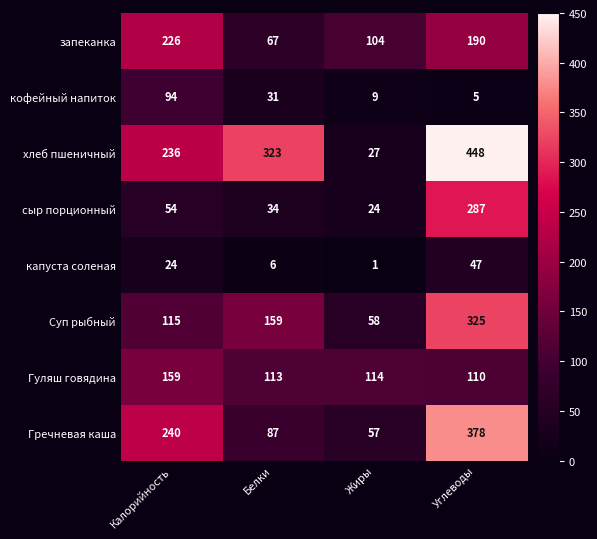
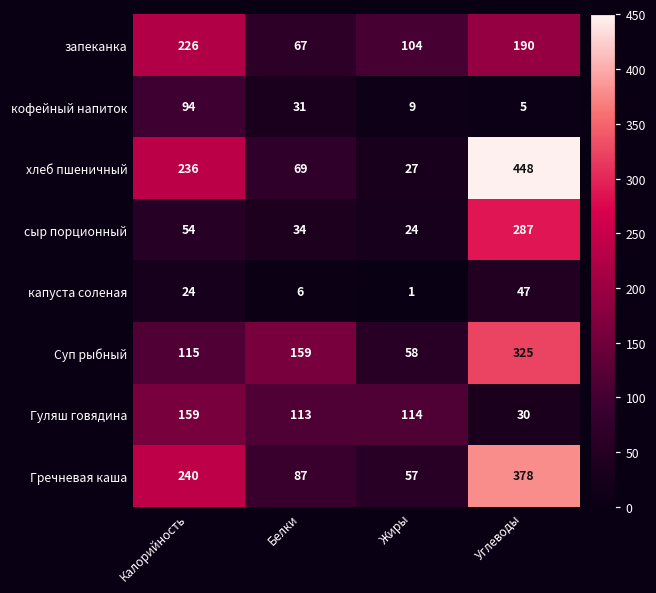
  {
    "запеканка": {
      "Калорийность": 226,
      "Белки": 67,
      "Жиры": 104,
      "Углеводы": 190
    },
    "кофейный напиток": {
      "Калорийность": 94,
      "Белки": 31,
      "Жиры": 9,
      "Углеводы": 5
    },
    "хлеб пшеничный": {
      "Калорийность": 236,
-     "Белки": 323,
+     "Белки": 69,
      "Жиры": 27,
      "Углеводы": 448
    },
    "сыр порционный": {
      "Калорийность": 54,
      "Белки": 34,
      "Жиры": 24,
      "Углеводы": 287
    },
    "капуста соленая": {
      "Калорийность": 24,
      "Белки": 6,
      "Жиры": 1,
      "Углеводы": 47
    },
    "Суп рыбный": {
      "Калорийность": 115,
      "Белки": 159,
      "Жиры": 58,
      "Углеводы": 325
    },
    "Гуляш говядина": {
      "Калорийность": 159,
      "Белки": 113,
      "Жиры": 114,
-     "Углеводы": 110
+     "Углеводы": 30
    },
    "Гречневая каша": {
      "Калорийность": 240,
      "Белки": 87,
      "Жиры": 57,
      "Углеводы": 378
    }
  }
